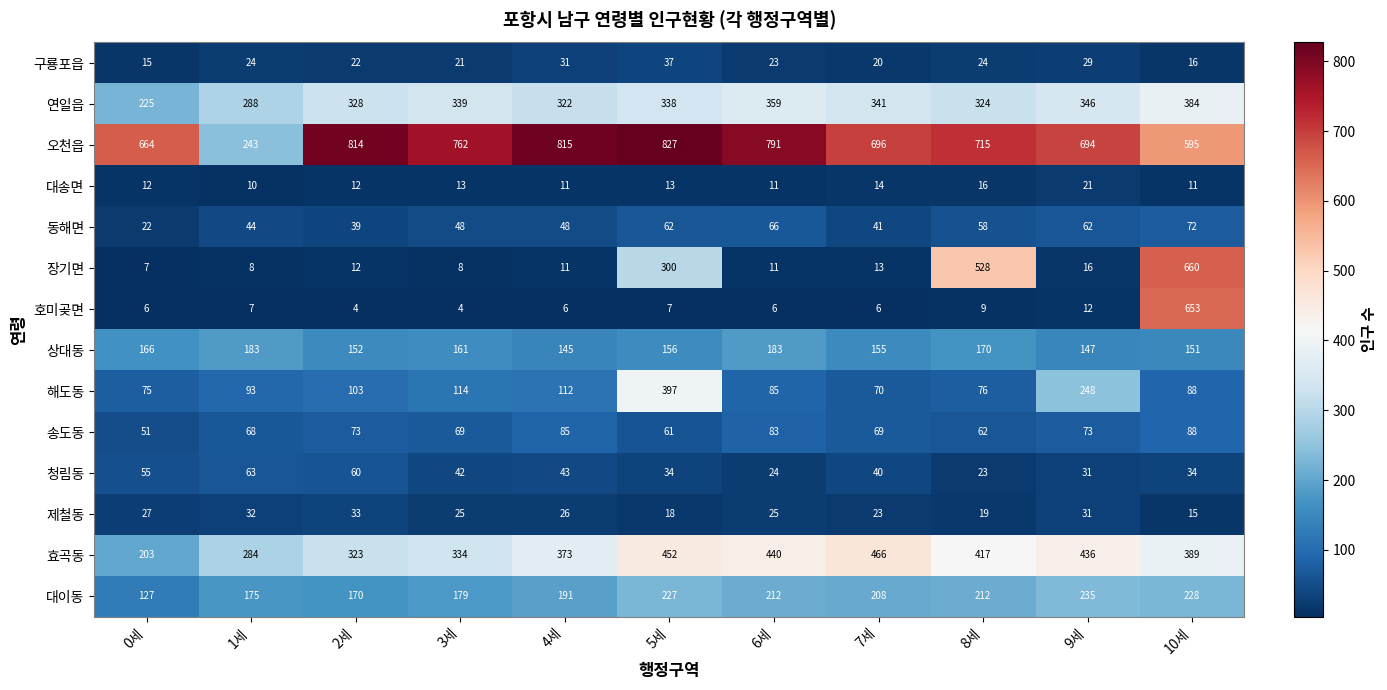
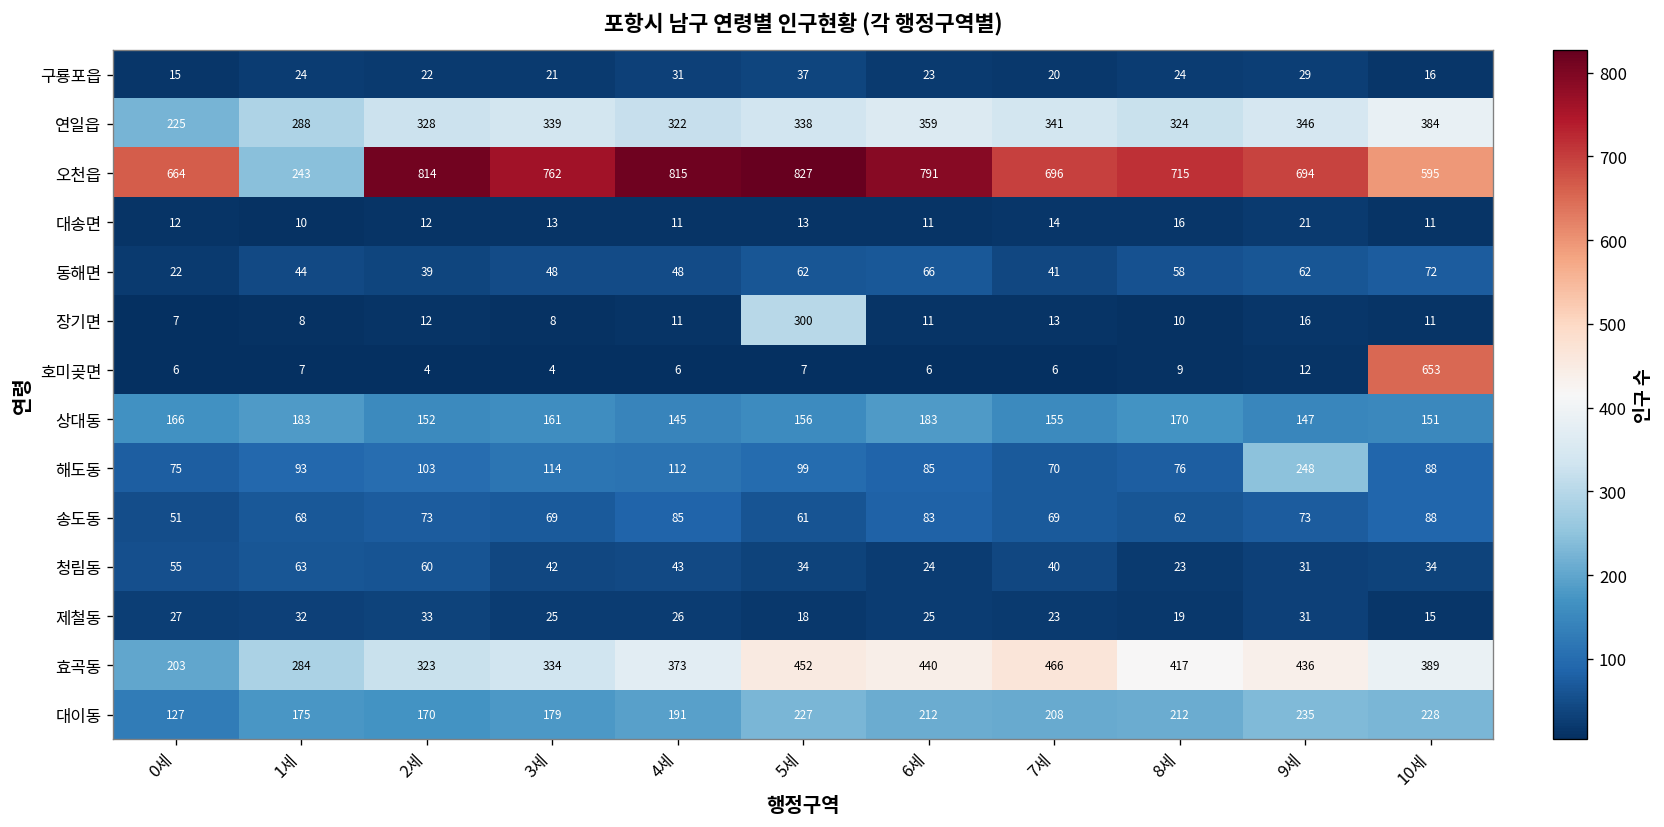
  {
    "구룡포읍": {
      "0세": 15,
      "1세": 24,
      "2세": 22,
      "3세": 21,
      "4세": 31,
      "5세": 37,
      "6세": 23,
      "7세": 20,
      "8세": 24,
      "9세": 29,
      "10세": 16
    },
    "연일읍": {
      "0세": 225,
      "1세": 288,
      "2세": 328,
      "3세": 339,
      "4세": 322,
      "5세": 338,
      "6세": 359,
      "7세": 341,
      "8세": 324,
      "9세": 346,
      "10세": 384
    },
    "오천읍": {
      "0세": 664,
      "1세": 243,
      "2세": 814,
      "3세": 762,
      "4세": 815,
      "5세": 827,
      "6세": 791,
      "7세": 696,
      "8세": 715,
      "9세": 694,
      "10세": 595
    },
    "대송면": {
      "0세": 12,
      "1세": 10,
      "2세": 12,
      "3세": 13,
      "4세": 11,
      "5세": 13,
      "6세": 11,
      "7세": 14,
      "8세": 16,
      "9세": 21,
      "10세": 11
    },
    "동해면": {
      "0세": 22,
      "1세": 44,
      "2세": 39,
      "3세": 48,
      "4세": 48,
      "5세": 62,
      "6세": 66,
      "7세": 41,
      "8세": 58,
      "9세": 62,
      "10세": 72
    },
    "장기면": {
      "0세": 7,
      "1세": 8,
      "2세": 12,
      "3세": 8,
      "4세": 11,
      "5세": 300,
      "6세": 11,
      "7세": 13,
-     "8세": 528,
+     "8세": 10,
      "9세": 16,
-     "10세": 660
+     "10세": 11
    },
    "호미곶면": {
      "0세": 6,
      "1세": 7,
      "2세": 4,
      "3세": 4,
      "4세": 6,
      "5세": 7,
      "6세": 6,
      "7세": 6,
      "8세": 9,
      "9세": 12,
      "10세": 653
    },
    "상대동": {
      "0세": 166,
      "1세": 183,
      "2세": 152,
      "3세": 161,
      "4세": 145,
      "5세": 156,
      "6세": 183,
      "7세": 155,
      "8세": 170,
      "9세": 147,
      "10세": 151
    },
    "해도동": {
      "0세": 75,
      "1세": 93,
      "2세": 103,
      "3세": 114,
      "4세": 112,
-     "5세": 397,
+     "5세": 99,
      "6세": 85,
      "7세": 70,
      "8세": 76,
      "9세": 248,
      "10세": 88
    },
    "송도동": {
      "0세": 51,
      "1세": 68,
      "2세": 73,
      "3세": 69,
      "4세": 85,
      "5세": 61,
      "6세": 83,
      "7세": 69,
      "8세": 62,
      "9세": 73,
      "10세": 88
    },
    "청림동": {
      "0세": 55,
      "1세": 63,
      "2세": 60,
      "3세": 42,
      "4세": 43,
      "5세": 34,
      "6세": 24,
      "7세": 40,
      "8세": 23,
      "9세": 31,
      "10세": 34
    },
    "제철동": {
      "0세": 27,
      "1세": 32,
      "2세": 33,
      "3세": 25,
      "4세": 26,
      "5세": 18,
      "6세": 25,
      "7세": 23,
      "8세": 19,
      "9세": 31,
      "10세": 15
    },
    "효곡동": {
      "0세": 203,
      "1세": 284,
      "2세": 323,
      "3세": 334,
      "4세": 373,
      "5세": 452,
      "6세": 440,
      "7세": 466,
      "8세": 417,
      "9세": 436,
      "10세": 389
    },
    "대이동": {
      "0세": 127,
      "1세": 175,
      "2세": 170,
      "3세": 179,
      "4세": 191,
      "5세": 227,
      "6세": 212,
      "7세": 208,
      "8세": 212,
      "9세": 235,
      "10세": 228
    }
  }
